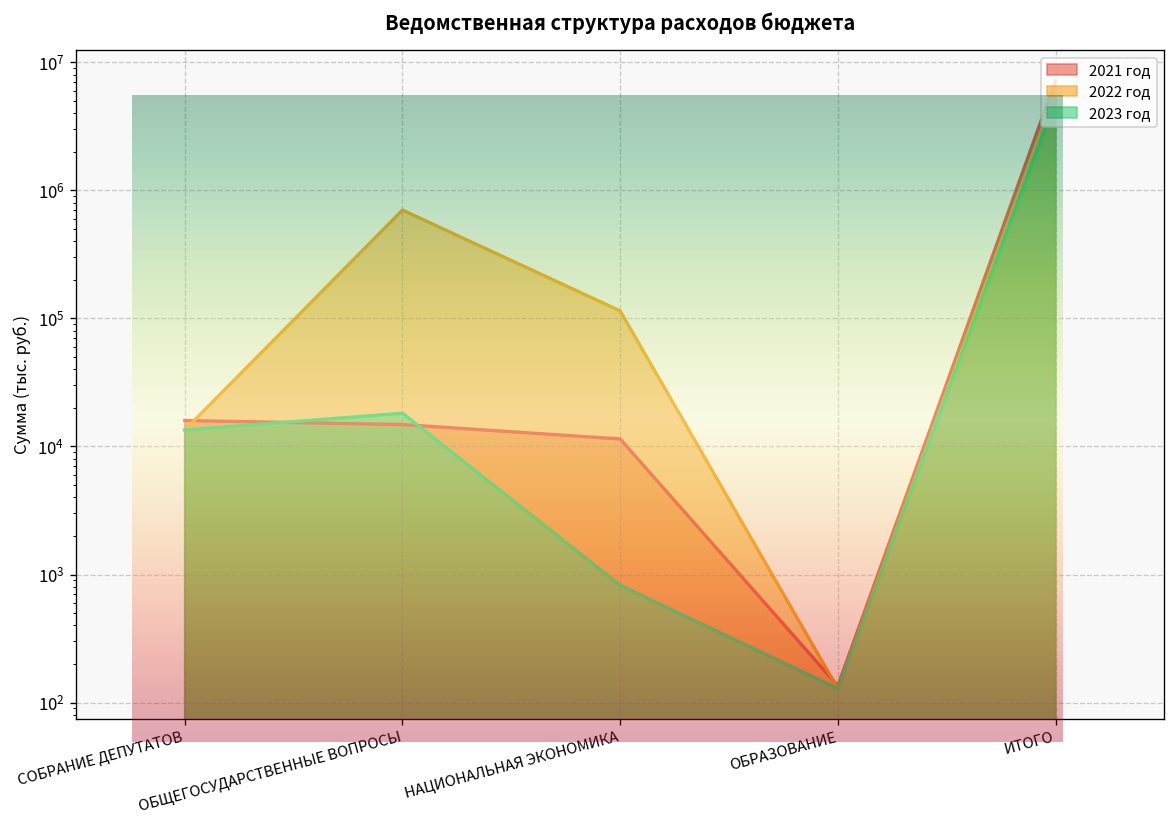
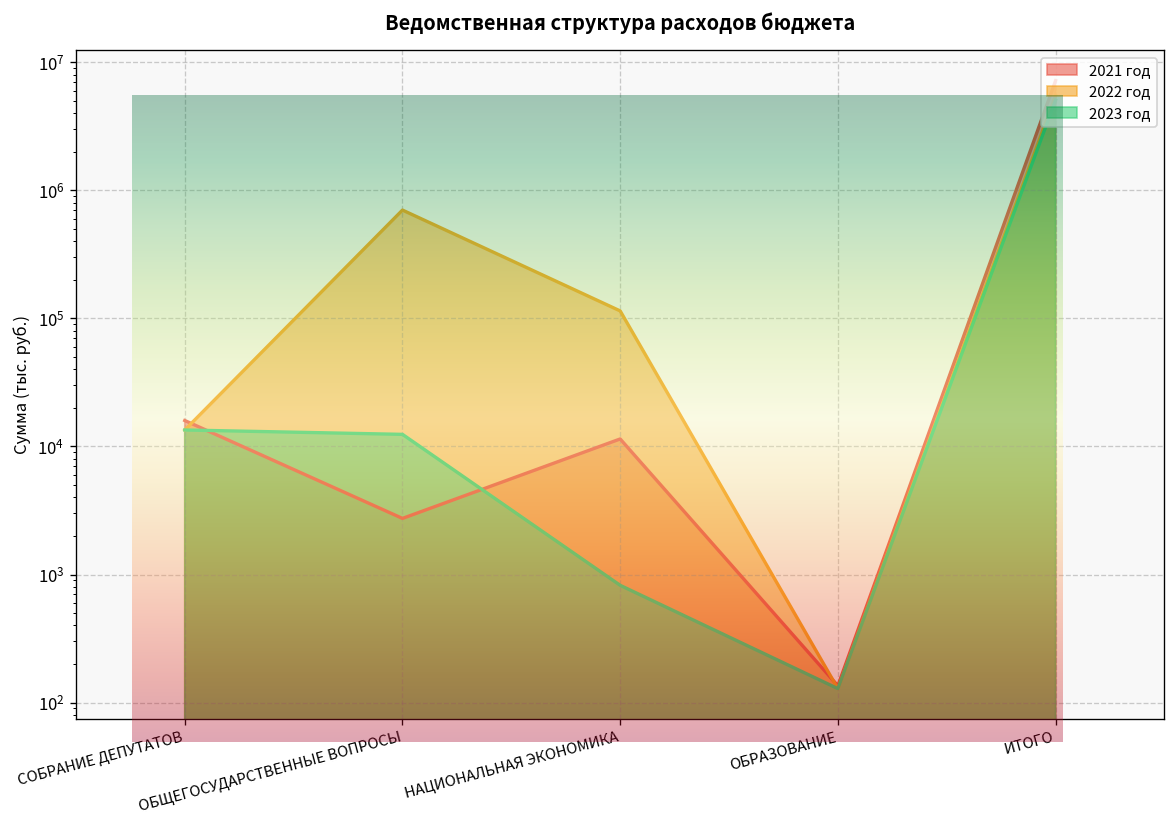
  {
    "Ведомственная структура расходов бюджета": {
      "2021 год": {
        "СОБРАНИЕ ДЕПУТАТОВ": 16000,
-       "ОБЩЕГОСУДАРСТВЕННЫЕ ВОПРОСЫ": 15000,
+       "ОБЩЕГОСУДАРСТВЕННЫЕ ВОПРОСЫ": 2700,
        "НАЦИОНАЛЬНАЯ ЭКОНОМИКА": 11000
      },
      "2022 год": {
        "ОБЩЕГОСУДАРСТВЕННЫЕ ВОПРОСЫ": 700000,
        "НАЦИОНАЛЬНАЯ ЭКОНОМИКА": 110000
      },
      "2023 год": {
-       "ОБЩЕГОСУДАРСТВЕННЫЕ ВОПРОСЫ": 18000,
+       "ОБЩЕГОСУДАРСТВЕННЫЕ ВОПРОСЫ": 12000,
        "НАЦИОНАЛЬНАЯ ЭКОНОМИКА": 800
      }
    }
  }
